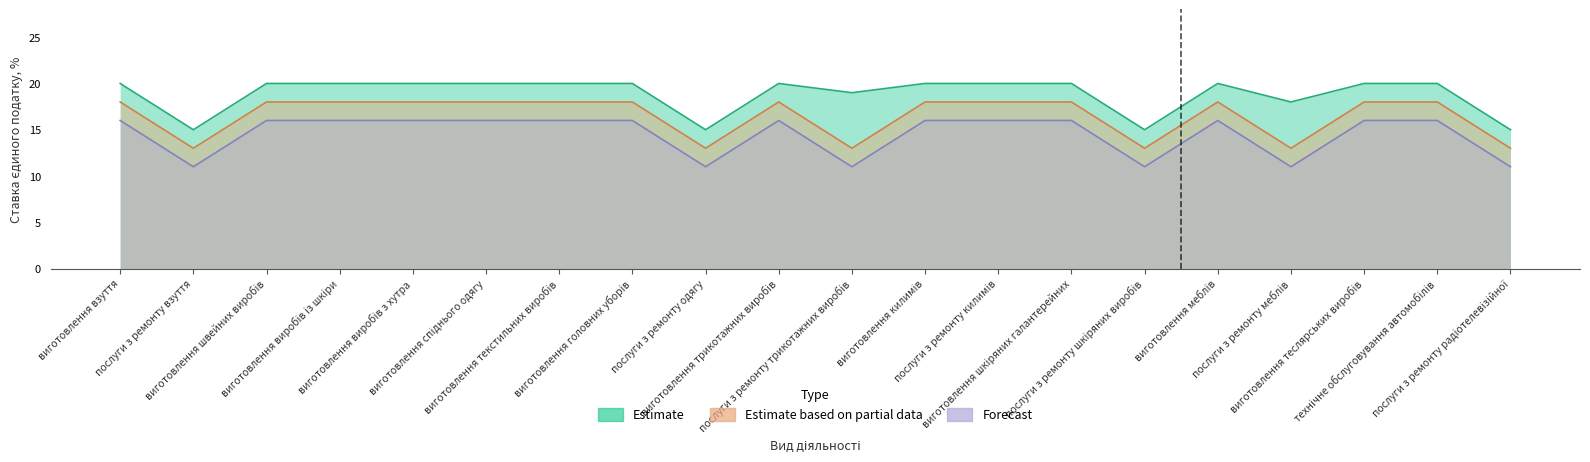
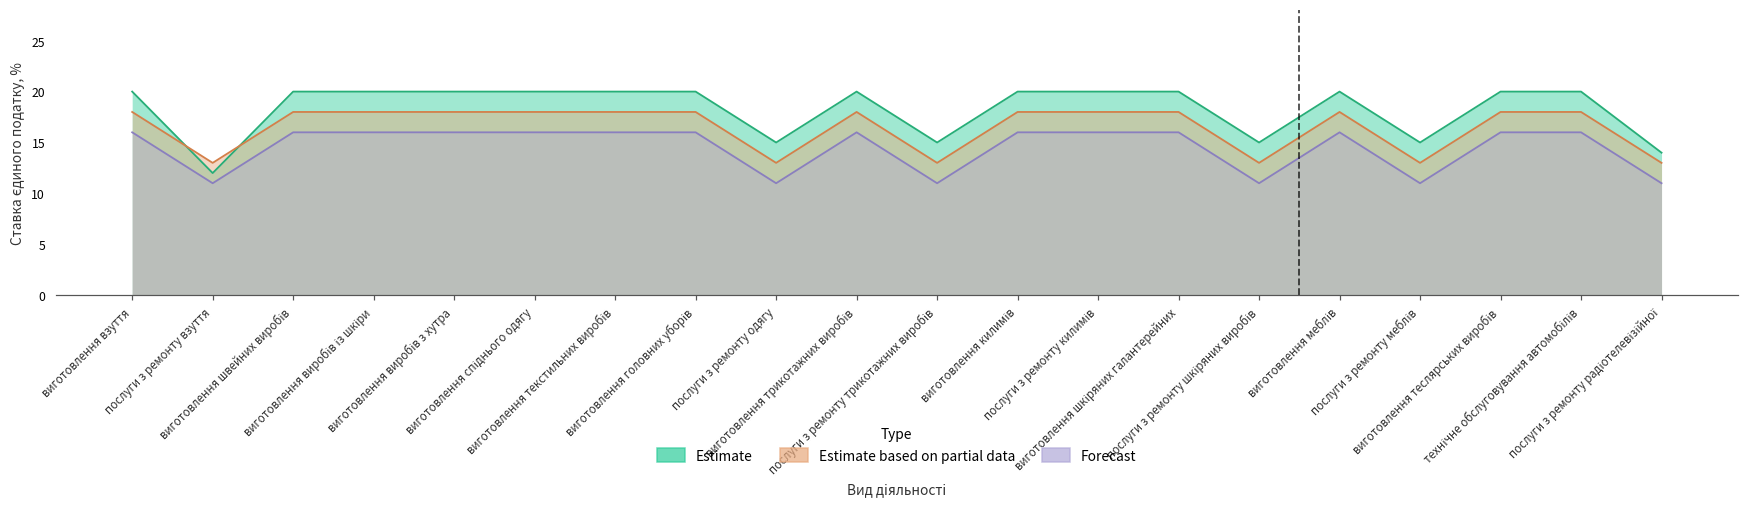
  {
    "Estimate": {
      "виготовлення взуття": 20,
-     "послуги з ремонту взуття": 15,
+     "послуги з ремонту взуття": 12,
      "виготовлення швейних виробів": 20,
      "виготовлення виробів із шкіри": 20,
      "виготовлення виробів з хутра": 20,
      "виготовлення спіднього одягу": 20,
      "виготовлення текстильних виробів": 20,
      "виготовлення головних уборів": 20,
      "послуги з ремонту одягу": 15,
      "виготовлення трикотажних виробів": 20,
-     "послуги з ремонту трикотажних виробів": 19,
+     "послуги з ремонту трикотажних виробів": 15,
      "виготовлення килимів": 20,
      "послуги з ремонту килимів": 20,
      "виготовлення шкіряних галантерейних": 20,
      "послуги з ремонту шкіряних виробів": 15,
      "виготовлення меблів": 20,
-     "послуги з ремонту меблів": 18,
+     "послуги з ремонту меблів": 15,
      "виготовлення теслярських виробів": 20,
      "технічне обслуговування автомобілів": 20,
-     "послуги з ремонту радіотелевізійної": 15
+     "послуги з ремонту радіотелевізійної": 14
    },
    "Estimate based on partial data": {
      "виготовлення взуття": 18,
      "послуги з ремонту взуття": 13,
      "виготовлення швейних виробів": 18,
      "виготовлення виробів із шкіри": 18,
      "виготовлення виробів з хутра": 18,
      "виготовлення спіднього одягу": 18,
      "виготовлення текстильних виробів": 18,
      "виготовлення головних уборів": 18,
      "послуги з ремонту одягу": 13,
      "виготовлення трикотажних виробів": 18,
      "послуги з ремонту трикотажних виробів": 13,
      "виготовлення килимів": 18,
      "послуги з ремонту килимів": 18,
      "виготовлення шкіряних галантерейних": 18,
      "послуги з ремонту шкіряних виробів": 13,
      "виготовлення меблів": 18,
      "послуги з ремонту меблів": 13,
      "виготовлення теслярських виробів": 18,
      "технічне обслуговування автомобілів": 18,
      "послуги з ремонту радіотелевізійної": 13
    },
    "Forecast": {
      "виготовлення взуття": 16,
      "послуги з ремонту взуття": 11,
      "виготовлення швейних виробів": 16,
      "виготовлення виробів із шкіри": 16,
      "виготовлення виробів з хутра": 16,
      "виготовлення спіднього одягу": 16,
      "виготовлення текстильних виробів": 16,
      "виготовлення головних уборів": 16,
      "послуги з ремонту одягу": 11,
      "виготовлення трикотажних виробів": 16,
      "послуги з ремонту трикотажних виробів": 11,
      "виготовлення килимів": 16,
      "послуги з ремонту килимів": 16,
      "виготовлення шкіряних галантерейних": 16,
      "послуги з ремонту шкіряних виробів": 11,
      "виготовлення меблів": 16,
      "послуги з ремонту меблів": 11,
      "виготовлення теслярських виробів": 16,
      "технічне обслуговування автомобілів": 16,
      "послуги з ремонту радіотелевізійної": 11
    }
  }
